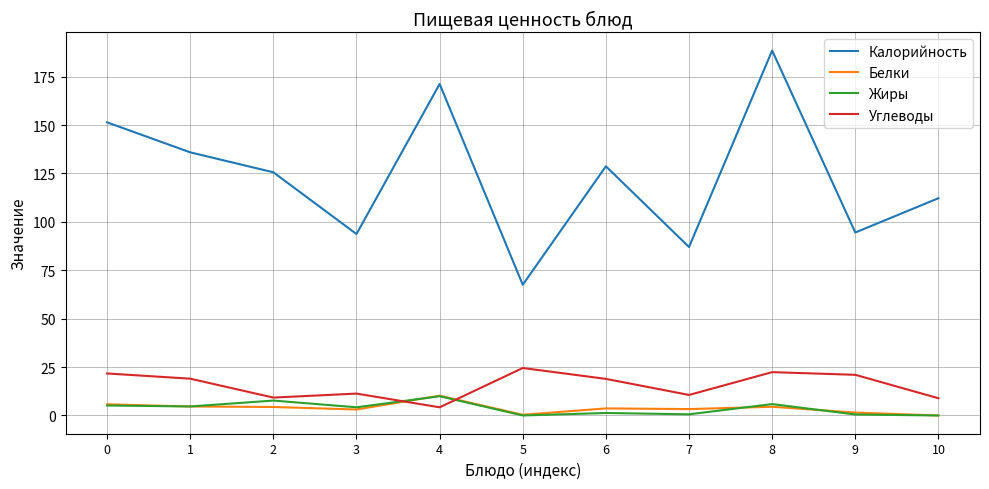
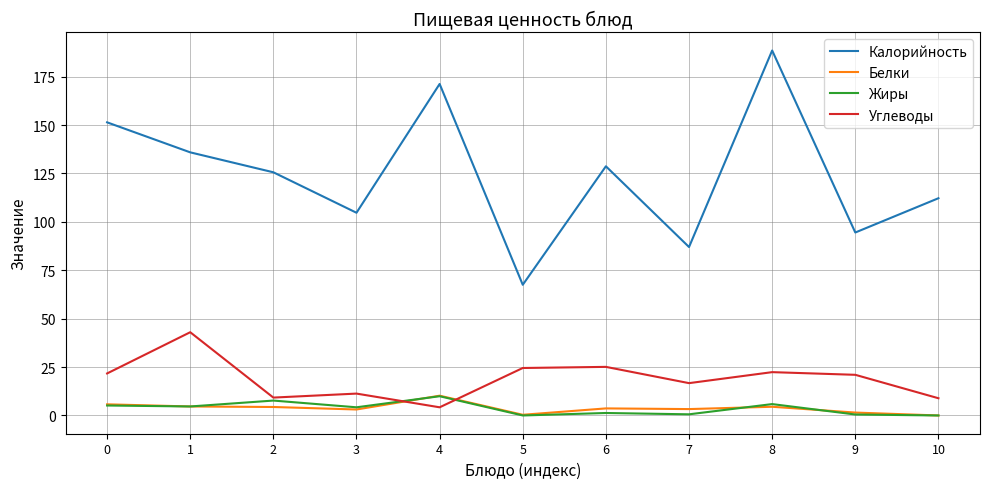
  {
    "Калорийность": {
      "0": 151,
      "1": 136,
      "2": 126,
-     "3": 94,
+     "3": 105,
      "4": 171,
      "5": 68,
      "6": 129,
      "7": 87,
      "8": 189,
      "9": 95,
      "10": 112
    },
    "Белки": {
      "2": 4,
      "6": 4,
      "7": 3,
      "8": 5
    },
    "Жиры": {
      "2": 8,
      "6": 1,
      "7": 1,
      "8": 6
    },
    "Углеводы": {
      "0": 22,
-     "1": 19,
+     "1": 43,
      "2": 9,
      "3": 11,
      "4": 4,
      "5": 25,
-     "6": 19,
-     "7": 11,
+     "6": 25,
+     "7": 17,
      "8": 22,
      "9": 21,
      "10": 9
    }
  }
